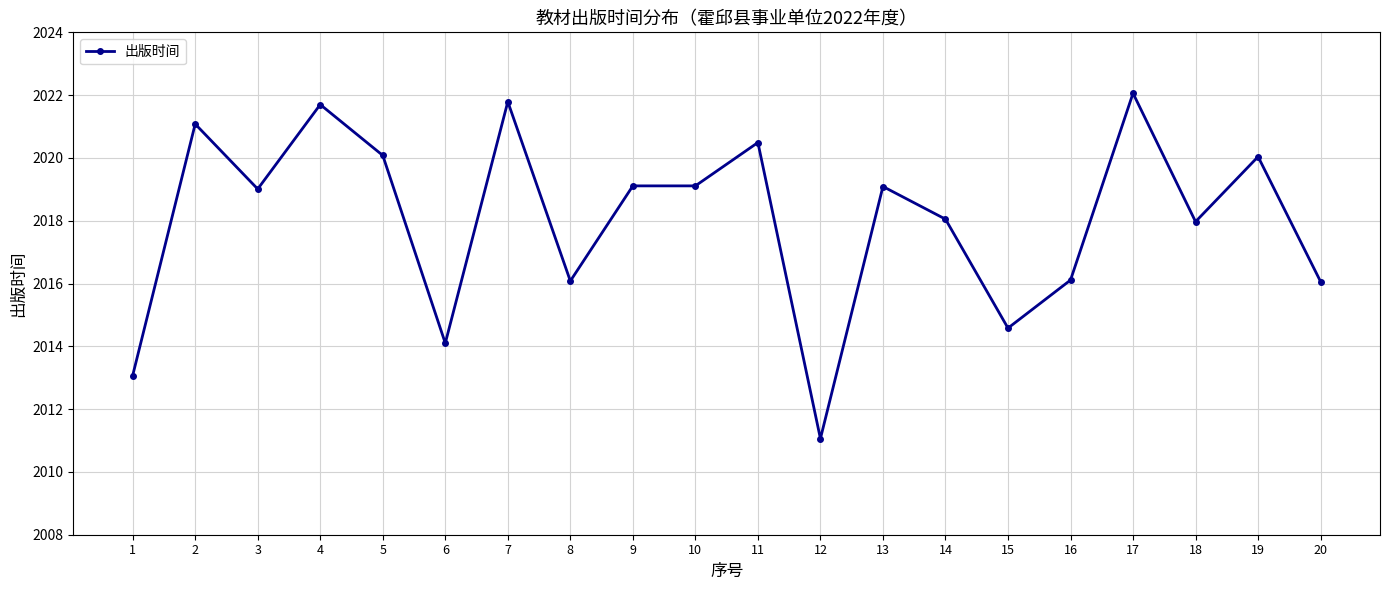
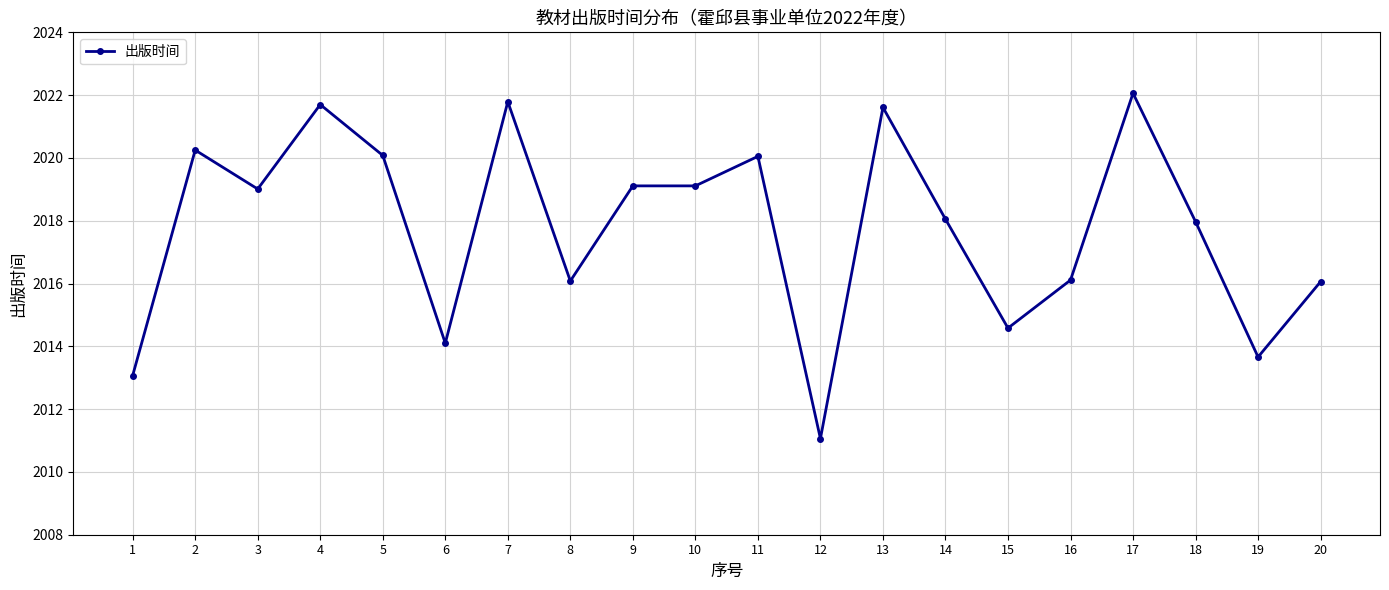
  {
    "1": 2013.1,
-   "2": 2021.1,
+   "2": 2020.3,
    "3": 2019.0,
    "4": 2021.7,
    "5": 2020.1,
    "6": 2014.1,
    "7": 2021.8,
    "8": 2016.1,
    "9": 2019.1,
    "10": 2019.1,
-   "11": 2020.5,
+   "11": 2020.1,
    "12": 2011.1,
-   "13": 2019.1,
+   "13": 2021.6,
    "14": 2018.1,
    "15": 2014.6,
    "16": 2016.1,
    "17": 2022.1,
    "18": 2018.0,
-   "19": 2020.0,
+   "19": 2013.7,
    "20": 2016.1
  }
